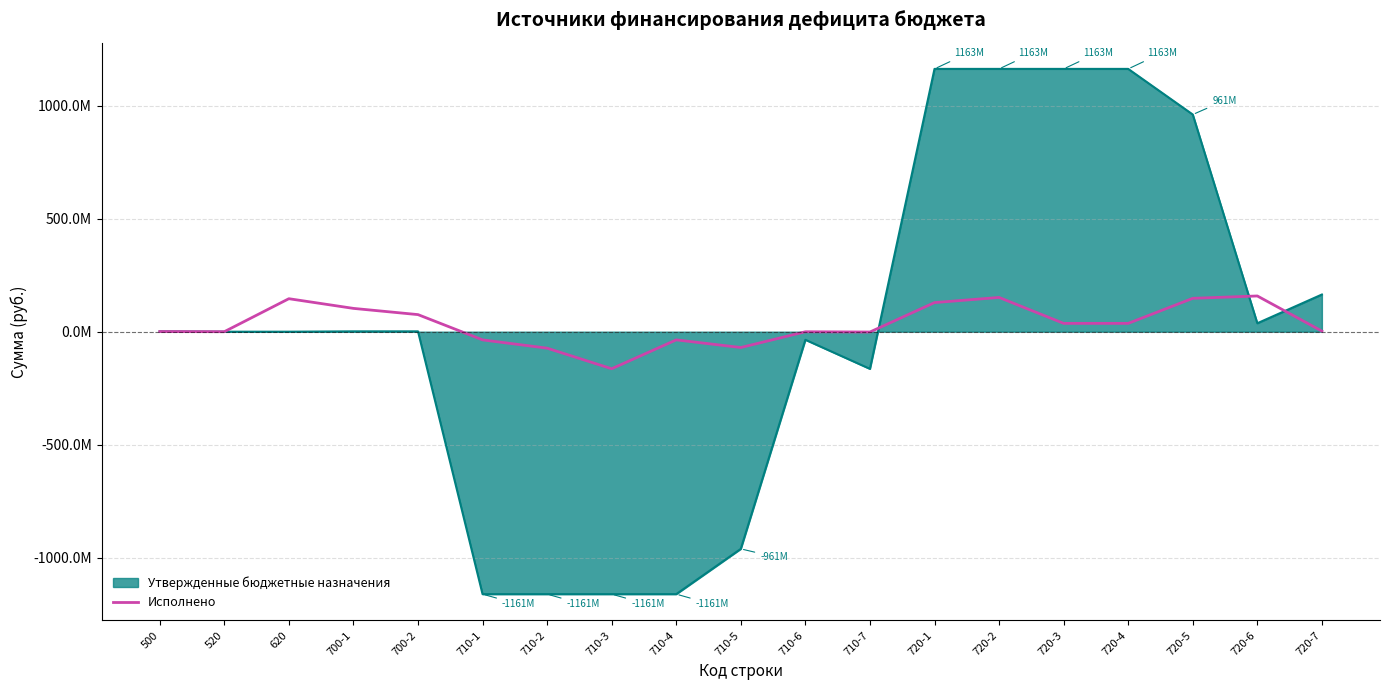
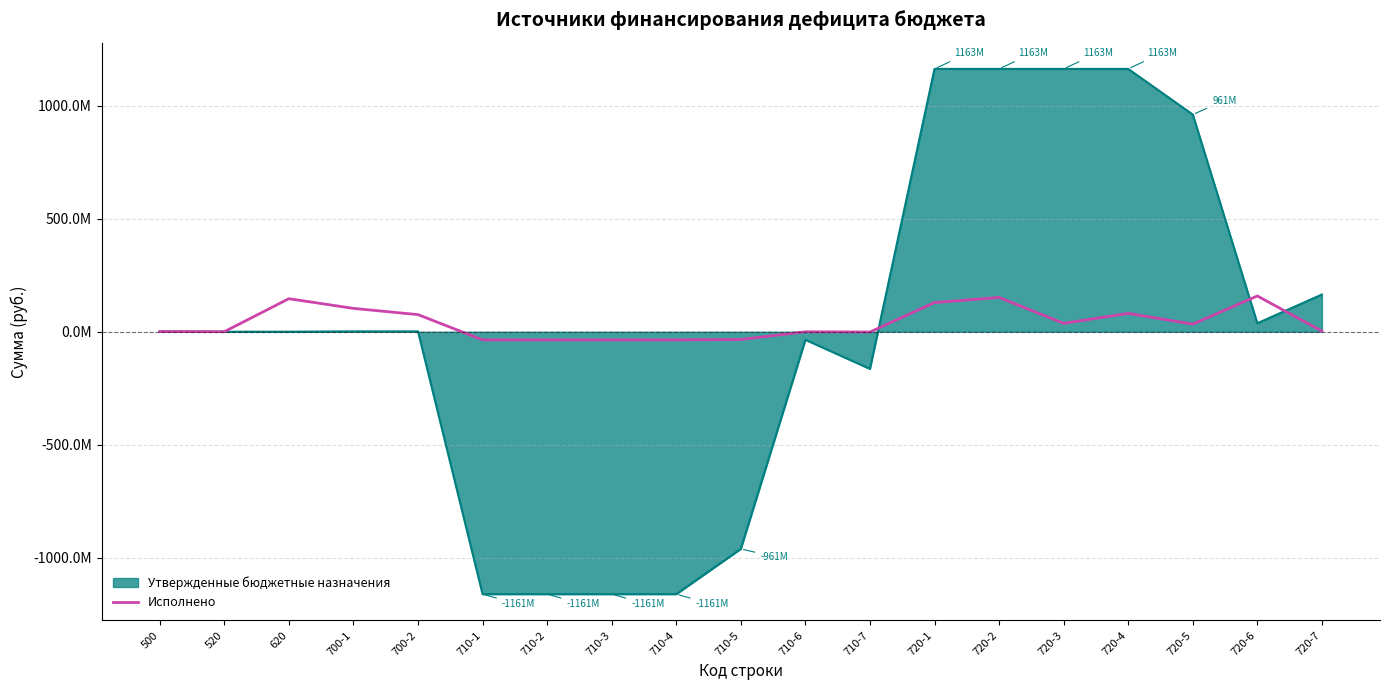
  {
    "Исполнено": {
      "620": 150000000,
      "700-1": 100000000,
      "700-2": 80000000,
      "710-1": -40000000,
-     "710-2": -70000000,
-     "710-3": -160000000,
+     "710-2": -40000000,
+     "710-3": -40000000,
      "710-4": -40000000,
-     "710-5": -70000000,
+     "710-5": -30000000,
      "720-1": 130000000,
      "720-2": 150000000,
      "720-3": 40000000,
-     "720-4": 40000000,
-     "720-5": 150000000,
+     "720-4": 80000000,
+     "720-5": 30000000,
      "720-6": 160000000,
      "720-7": 0
    }
  }
